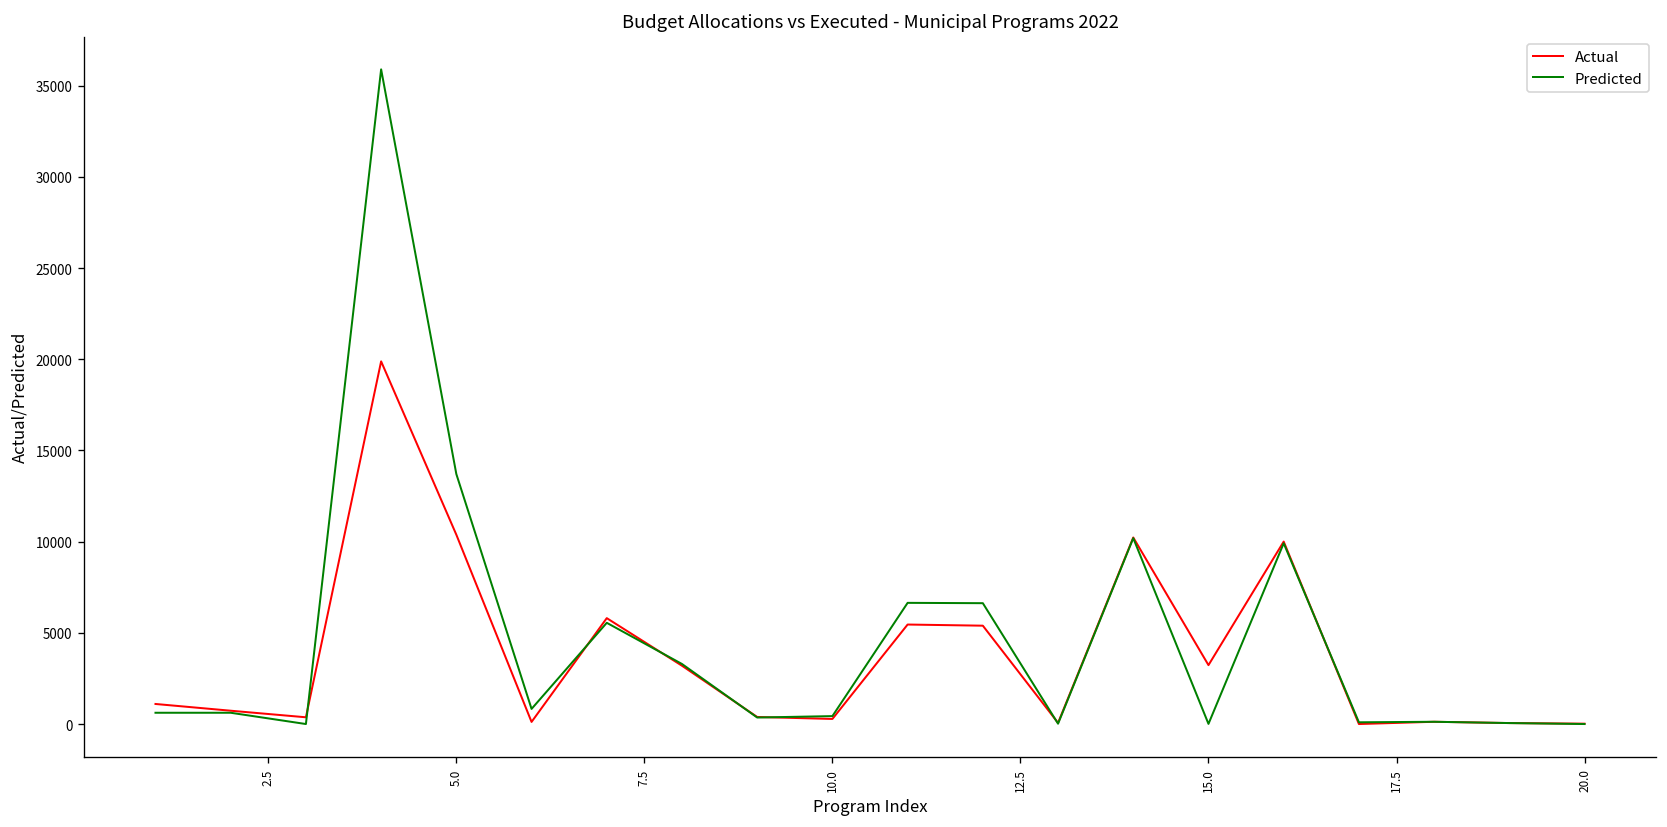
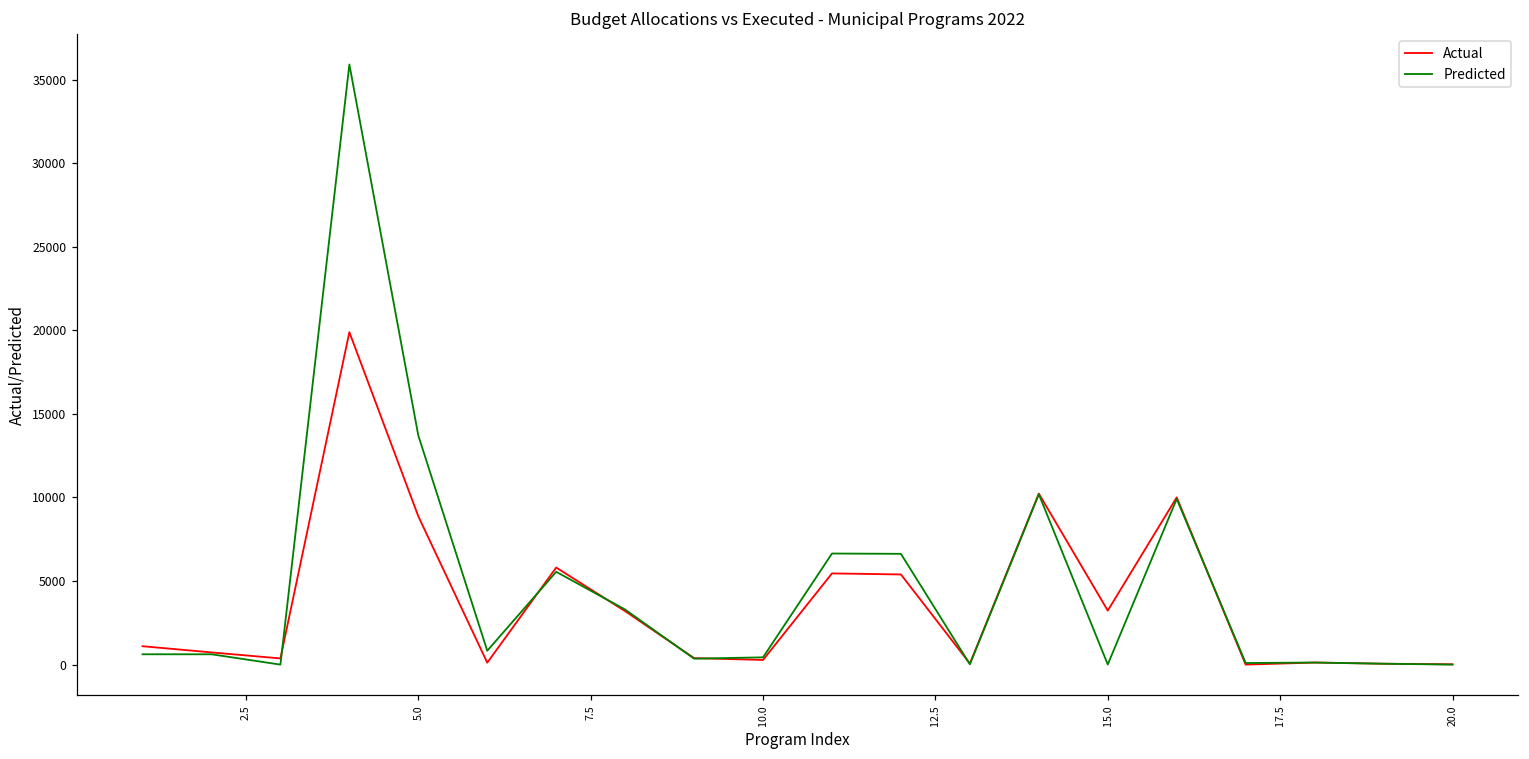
  {
    "Actual": {
-     "5.0": 10400,
+     "5.0": 8900,
      "15.0": 3200
    },
    "Predicted": {
      "5.0": 13700,
      "15.0": 0
    }
  }
